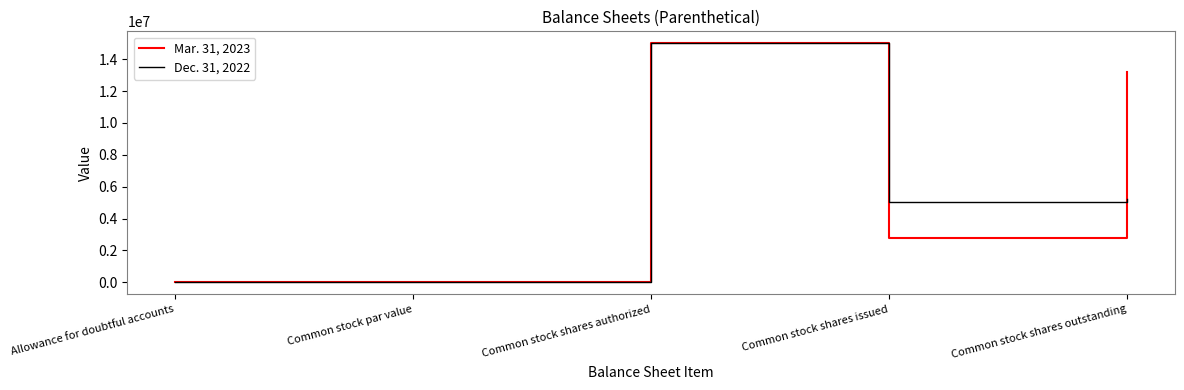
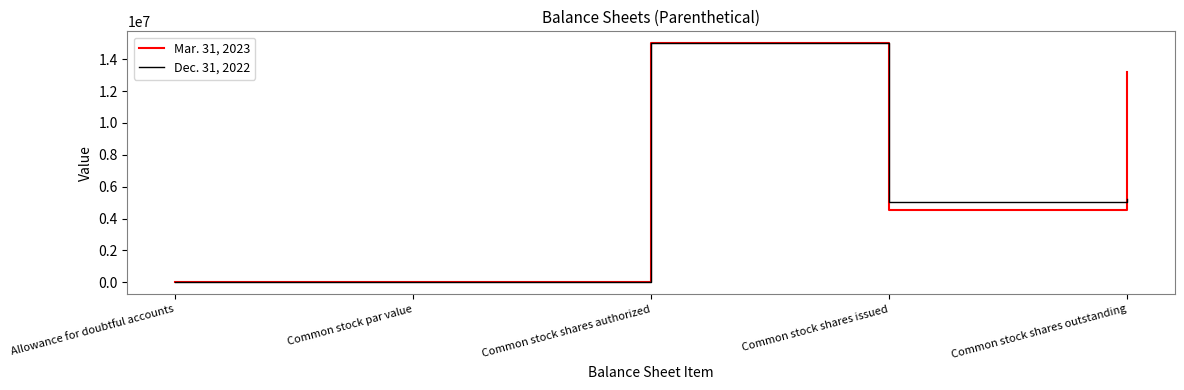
  {
    "Mar. 31, 2023": {
-     "Common stock shares issued": 2800000,
+     "Common stock shares issued": 4500000,
      "Common stock shares outstanding": 13200000
    },
    "Dec. 31, 2022": {
      "Common stock shares issued": 5100000,
      "Common stock shares outstanding": 5200000
    }
  }
